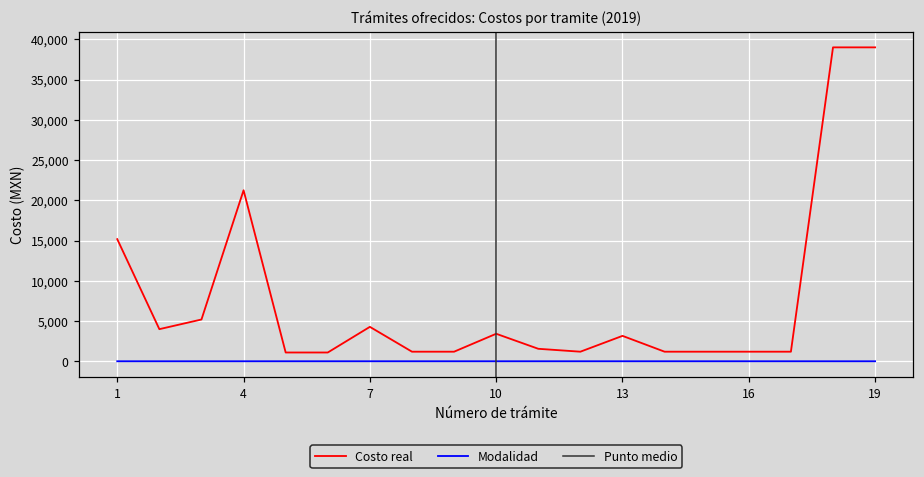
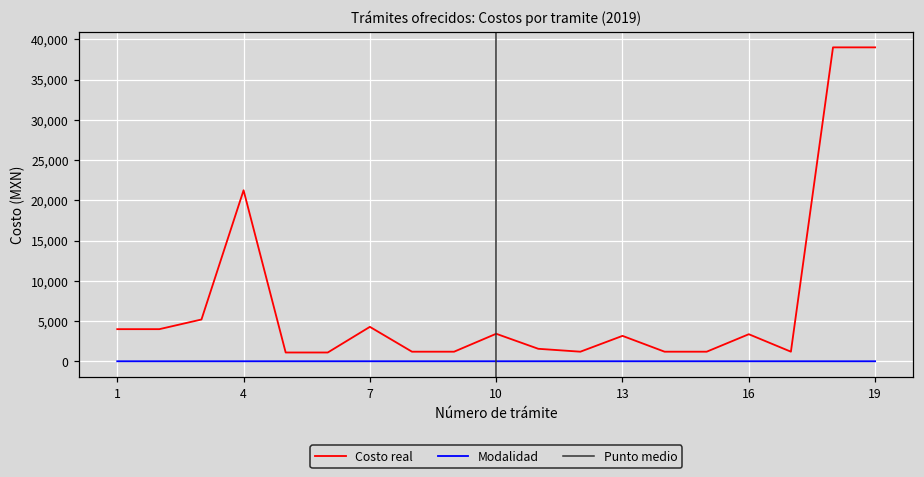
  {
    "Costo real": {
-     "1": "15,000",
+     "1": "4,000",
      "4": "21,000",
      "7": "4,000",
      "10": "3,000",
      "13": "3,000",
-     "16": "1,000",
+     "16": "3,000",
      "19": "39,000"
    },
    "Modalidad": {
      "1": "0",
      "4": "0",
      "7": "0",
      "10": "0",
      "13": "0",
      "16": "0",
      "19": "0"
    }
  }
